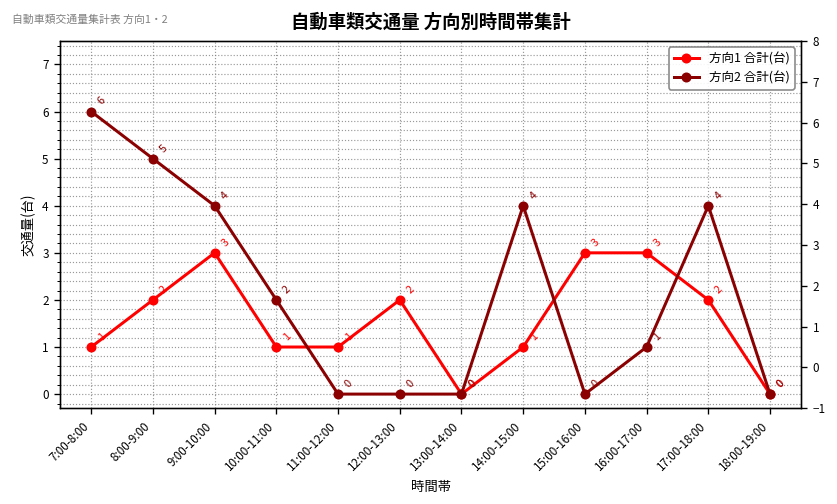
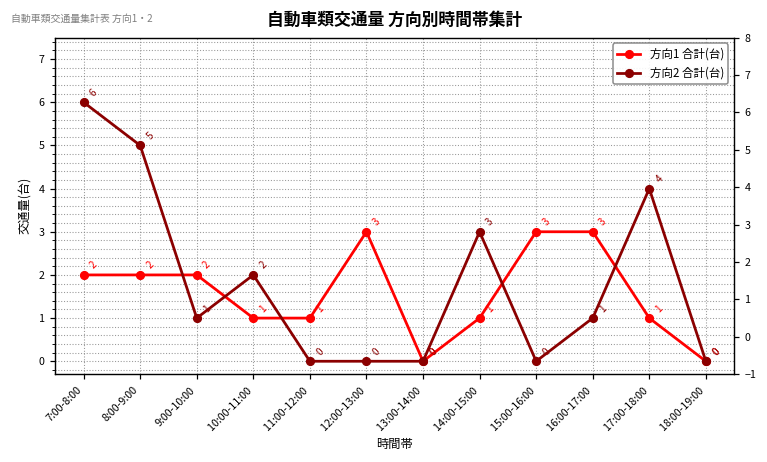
  {
    "方向1 合計(台)": {
-     "7:00-8:00": 1,
+     "7:00-8:00": 2,
      "8:00-9:00": 2,
-     "9:00-10:00": 3,
+     "9:00-10:00": 2,
      "10:00-11:00": 1,
      "11:00-12:00": 1,
-     "12:00-13:00": 2,
+     "12:00-13:00": 3,
      "14:00-15:00": 1,
      "15:00-16:00": 3,
      "16:00-17:00": 3,
-     "17:00-18:00": 2
+     "17:00-18:00": 1
    },
    "方向2 合計(台)": {
      "7:00-8:00": 6,
      "8:00-9:00": 5,
-     "9:00-10:00": 4,
+     "9:00-10:00": 1,
      "10:00-11:00": 2,
      "11:00-12:00": 0,
      "12:00-13:00": 0,
-     "14:00-15:00": 4,
+     "14:00-15:00": 3,
      "15:00-16:00": 0,
      "16:00-17:00": 1,
      "17:00-18:00": 4
    }
  }
